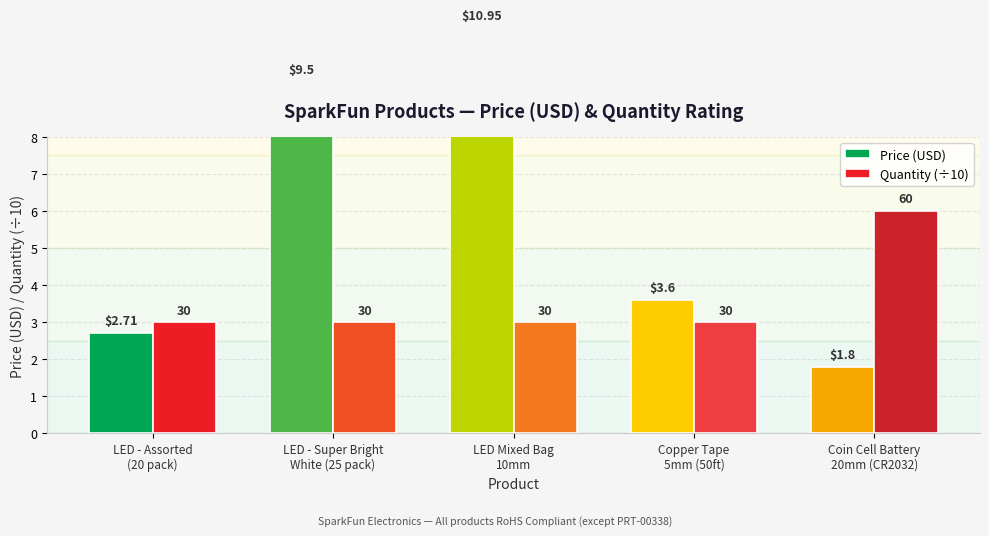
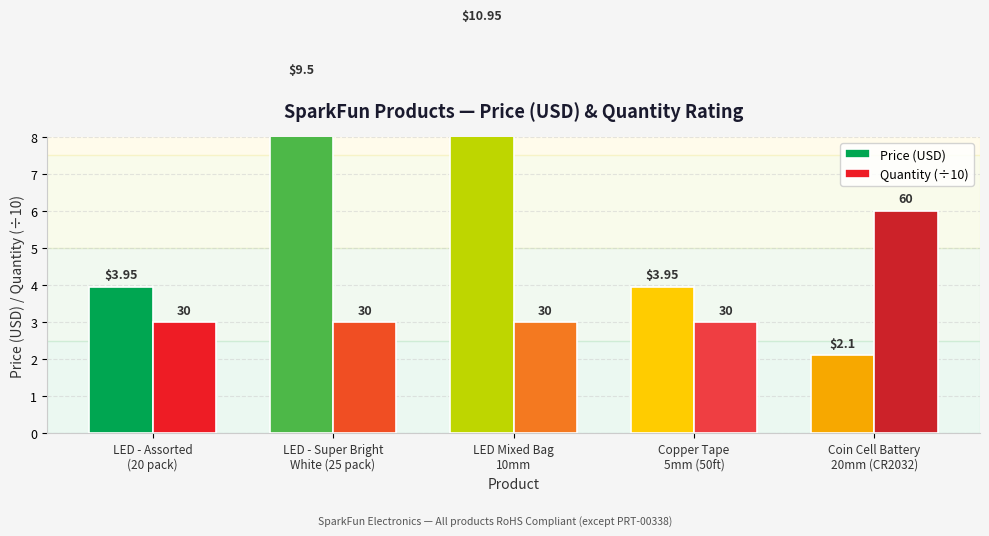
  {
    "Price (USD)": {
-     "LED - Assorted (20 pack)": "$2.71",
-     "Copper Tape 5mm (50ft)": "$3.6",
-     "Coin Cell Battery 20mm (CR2032)": "$1.8"
+     "LED - Assorted (20 pack)": "$3.95",
+     "Copper Tape 5mm (50ft)": "$3.95",
+     "Coin Cell Battery 20mm (CR2032)": "$2.1"
    }
  }
